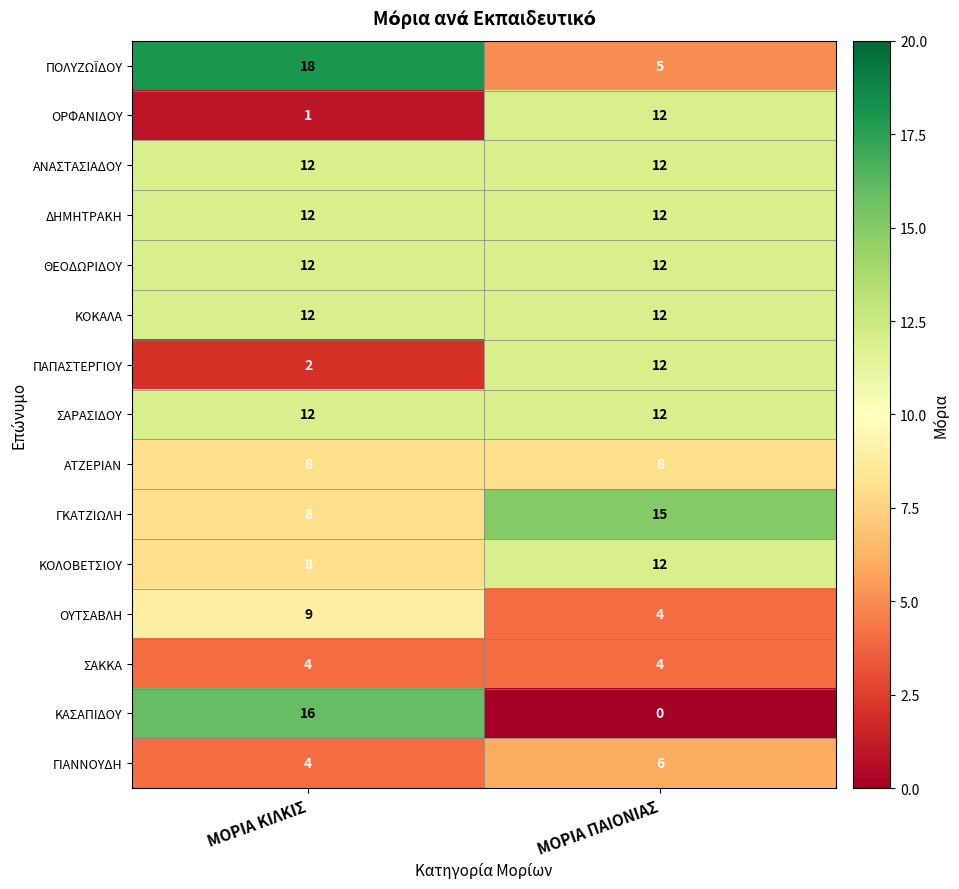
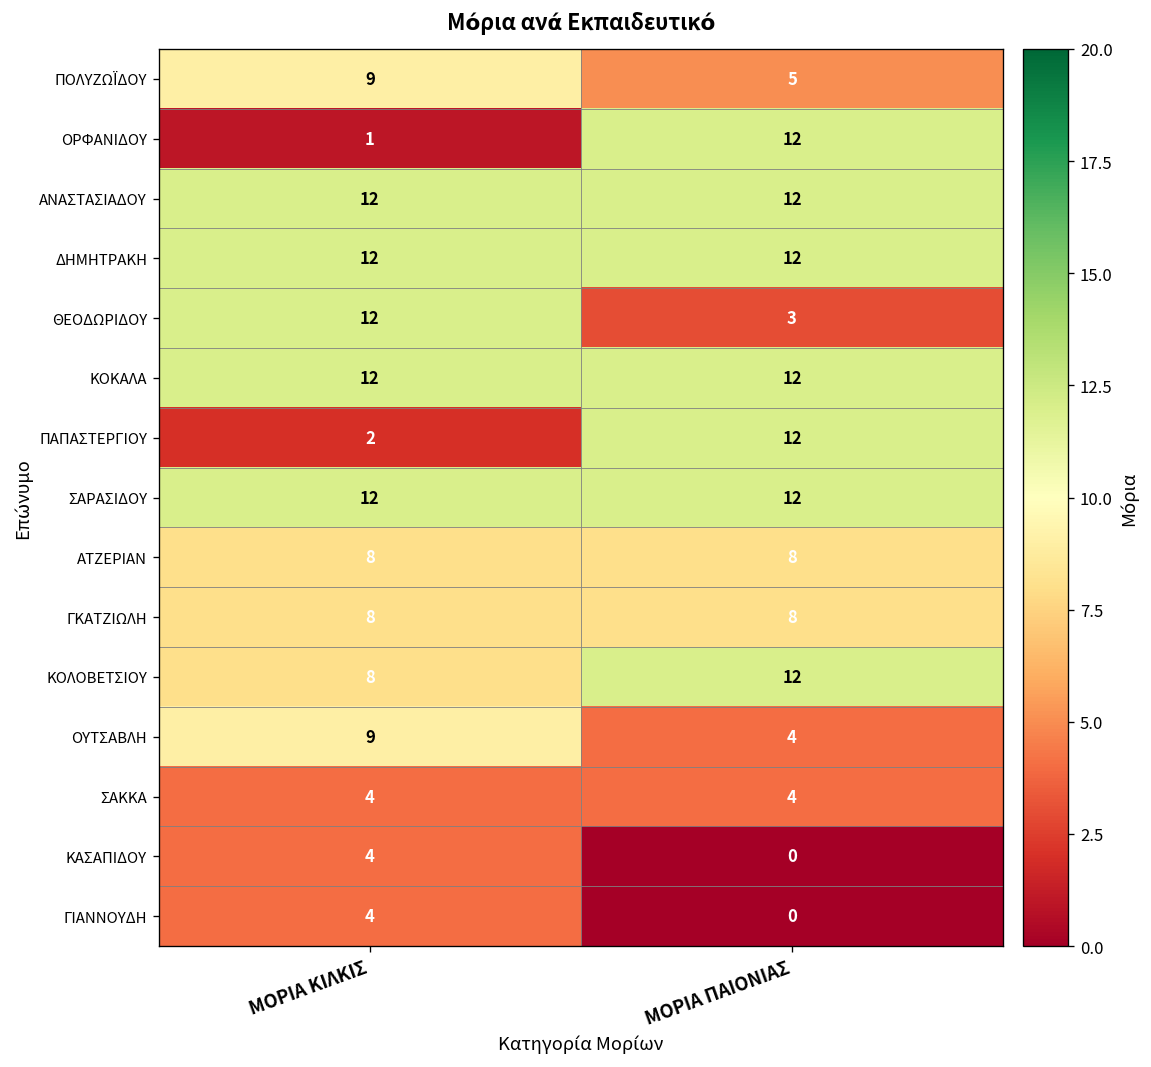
  {
    "ΠΟΛΥΖΩΪΔΟΥ": {
-     "ΜΟΡΙΑ ΚΙΛΚΙΣ": 18,
+     "ΜΟΡΙΑ ΚΙΛΚΙΣ": 9,
      "ΜΟΡΙΑ ΠΑΙΟΝΙΑΣ": 5
    },
    "ΟΡΦΑΝΙΔΟΥ": {
      "ΜΟΡΙΑ ΚΙΛΚΙΣ": 1,
      "ΜΟΡΙΑ ΠΑΙΟΝΙΑΣ": 12
    },
    "ΑΝΑΣΤΑΣΙΑΔΟΥ": {
      "ΜΟΡΙΑ ΚΙΛΚΙΣ": 12,
      "ΜΟΡΙΑ ΠΑΙΟΝΙΑΣ": 12
    },
    "ΔΗΜΗΤΡΑΚΗ": {
      "ΜΟΡΙΑ ΚΙΛΚΙΣ": 12,
      "ΜΟΡΙΑ ΠΑΙΟΝΙΑΣ": 12
    },
    "ΘΕΟΔΩΡΙΔΟΥ": {
      "ΜΟΡΙΑ ΚΙΛΚΙΣ": 12,
-     "ΜΟΡΙΑ ΠΑΙΟΝΙΑΣ": 12
+     "ΜΟΡΙΑ ΠΑΙΟΝΙΑΣ": 3
    },
    "ΚΟΚΑΛΑ": {
      "ΜΟΡΙΑ ΚΙΛΚΙΣ": 12,
      "ΜΟΡΙΑ ΠΑΙΟΝΙΑΣ": 12
    },
    "ΠΑΠΑΣΤΕΡΓΙΟΥ": {
      "ΜΟΡΙΑ ΚΙΛΚΙΣ": 2,
      "ΜΟΡΙΑ ΠΑΙΟΝΙΑΣ": 12
    },
    "ΣΑΡΑΣΙΔΟΥ": {
      "ΜΟΡΙΑ ΚΙΛΚΙΣ": 12,
      "ΜΟΡΙΑ ΠΑΙΟΝΙΑΣ": 12
    },
    "ΑΤΖΕΡΙΑΝ": {
      "ΜΟΡΙΑ ΚΙΛΚΙΣ": 8,
      "ΜΟΡΙΑ ΠΑΙΟΝΙΑΣ": 8
    },
    "ΓΚΑΤΖΙΩΛΗ": {
      "ΜΟΡΙΑ ΚΙΛΚΙΣ": 8,
-     "ΜΟΡΙΑ ΠΑΙΟΝΙΑΣ": 15
+     "ΜΟΡΙΑ ΠΑΙΟΝΙΑΣ": 8
    },
    "ΚΟΛΟΒΕΤΣΙΟΥ": {
      "ΜΟΡΙΑ ΚΙΛΚΙΣ": 8,
      "ΜΟΡΙΑ ΠΑΙΟΝΙΑΣ": 12
    },
    "ΟΥΤΣΑΒΛΗ": {
      "ΜΟΡΙΑ ΚΙΛΚΙΣ": 9,
      "ΜΟΡΙΑ ΠΑΙΟΝΙΑΣ": 4
    },
    "ΣΑΚΚΑ": {
      "ΜΟΡΙΑ ΚΙΛΚΙΣ": 4,
      "ΜΟΡΙΑ ΠΑΙΟΝΙΑΣ": 4
    },
    "ΚΑΣΑΠΙΔΟΥ": {
-     "ΜΟΡΙΑ ΚΙΛΚΙΣ": 16,
+     "ΜΟΡΙΑ ΚΙΛΚΙΣ": 4,
      "ΜΟΡΙΑ ΠΑΙΟΝΙΑΣ": 0
    },
    "ΓΙΑΝΝΟΥΔΗ": {
      "ΜΟΡΙΑ ΚΙΛΚΙΣ": 4,
-     "ΜΟΡΙΑ ΠΑΙΟΝΙΑΣ": 6
+     "ΜΟΡΙΑ ΠΑΙΟΝΙΑΣ": 0
    }
  }
